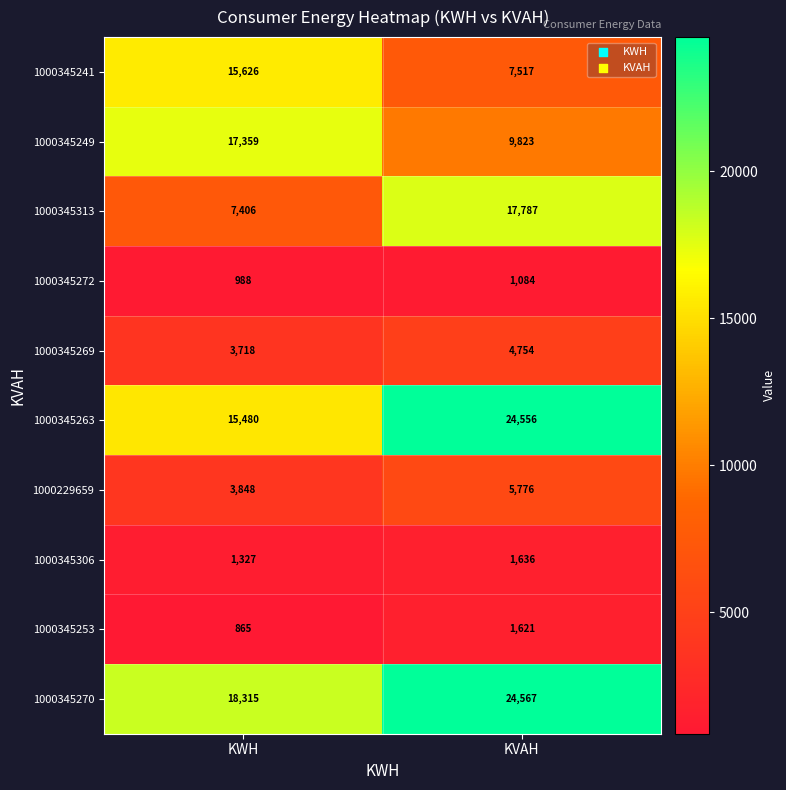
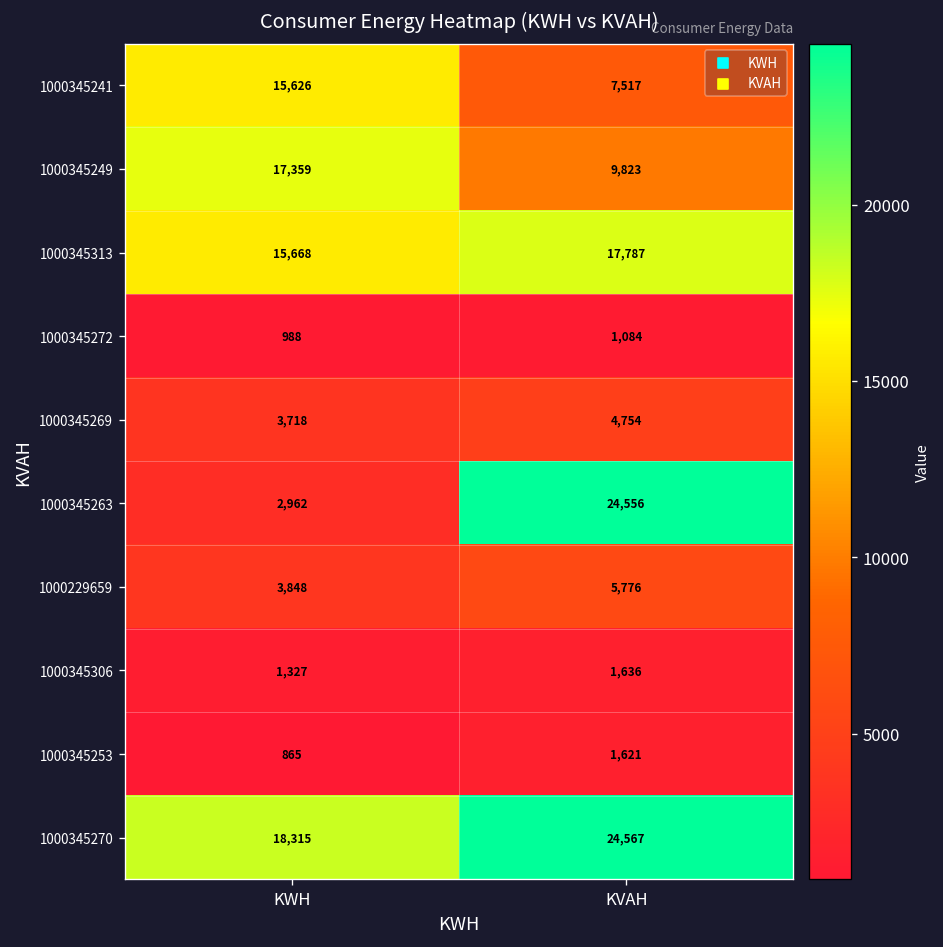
  {
    "1000345241": {
      "KWH": "15,626",
      "KVAH": "7,517"
    },
    "1000345249": {
      "KWH": "17,359",
      "KVAH": "9,823"
    },
    "1000345313": {
-     "KWH": "7,406",
+     "KWH": "15,668",
      "KVAH": "17,787"
    },
    "1000345272": {
      "KWH": "988",
      "KVAH": "1,084"
    },
    "1000345269": {
      "KWH": "3,718",
      "KVAH": "4,754"
    },
    "1000345263": {
-     "KWH": "15,480",
+     "KWH": "2,962",
      "KVAH": "24,556"
    },
    "1000229659": {
      "KWH": "3,848",
      "KVAH": "5,776"
    },
    "1000345306": {
      "KWH": "1,327",
      "KVAH": "1,636"
    },
    "1000345253": {
      "KWH": "865",
      "KVAH": "1,621"
    },
    "1000345270": {
      "KWH": "18,315",
      "KVAH": "24,567"
    }
  }
